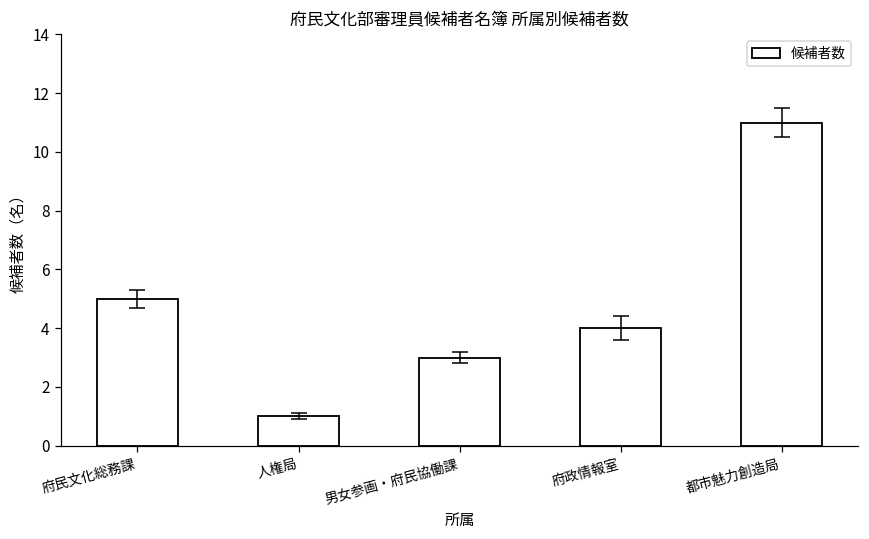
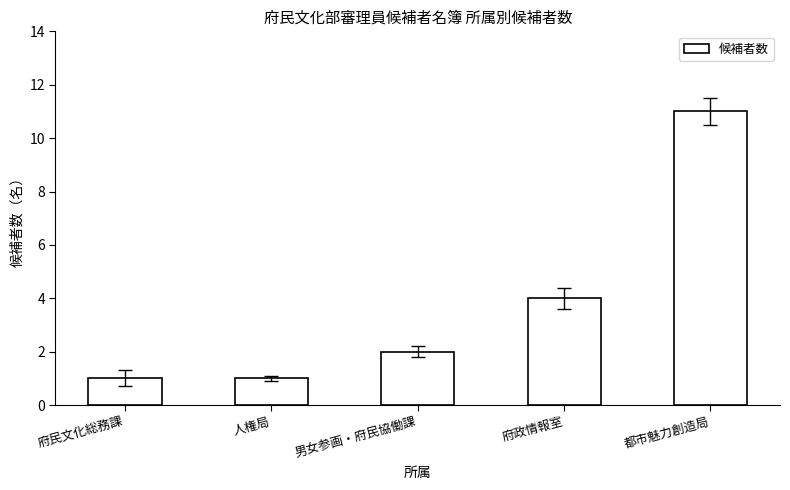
  {
    "候補者数": {
-     "府民文化総務課": 5,
+     "府民文化総務課": 1,
      "人権局": 1,
-     "男女参画・府民協働課": 3,
+     "男女参画・府民協働課": 2,
      "府政情報室": 4,
      "都市魅力創造局": 11
    }
  }
